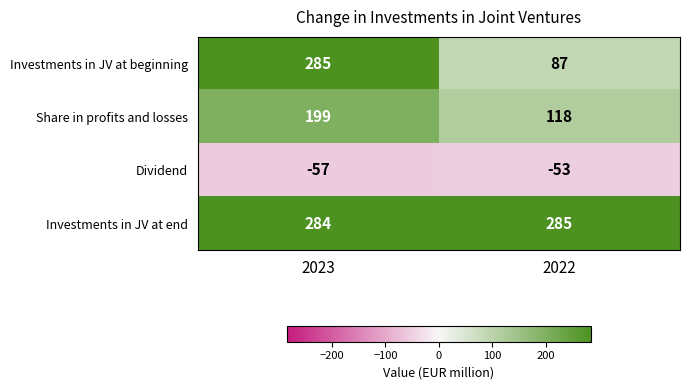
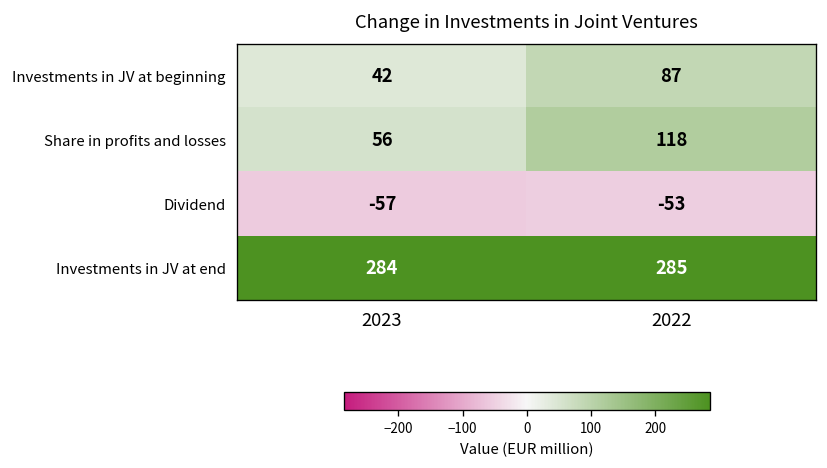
  {
    "Investments in JV at beginning": {
-     "2023": 285,
+     "2023": 42,
      "2022": 87
    },
    "Share in profits and losses": {
-     "2023": 199,
+     "2023": 56,
      "2022": 118
    },
    "Dividend": {
      "2023": -57,
      "2022": -53
    },
    "Investments in JV at end": {
      "2023": 284,
      "2022": 285
    }
  }
